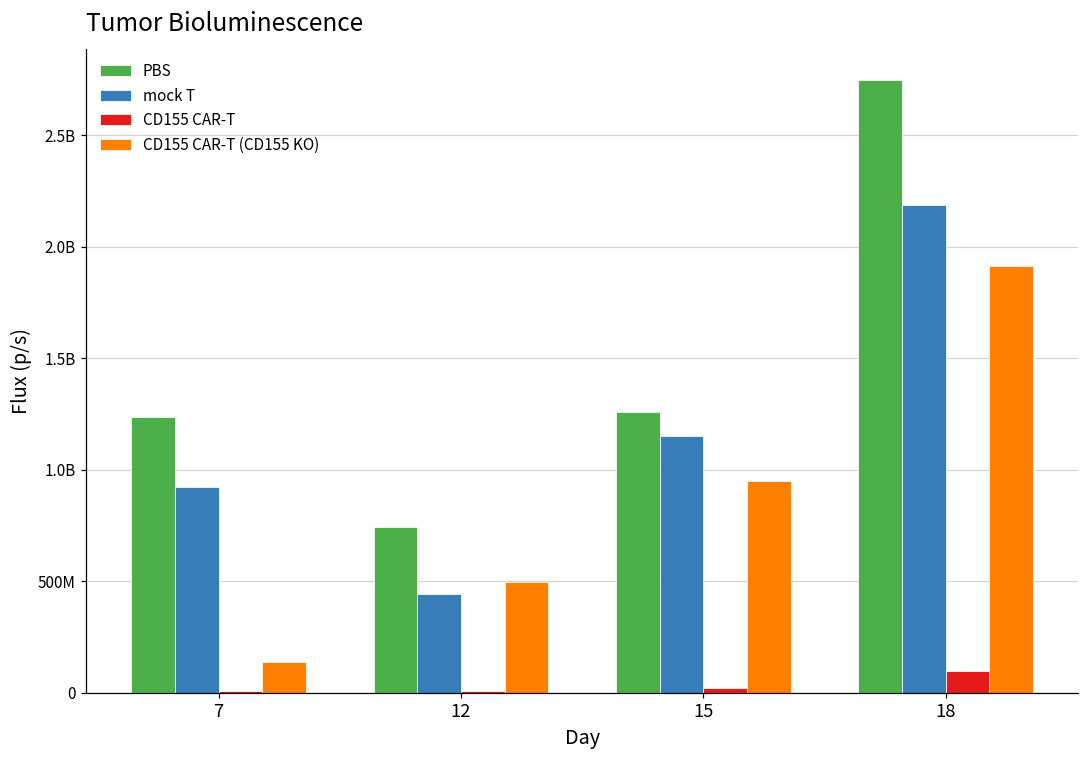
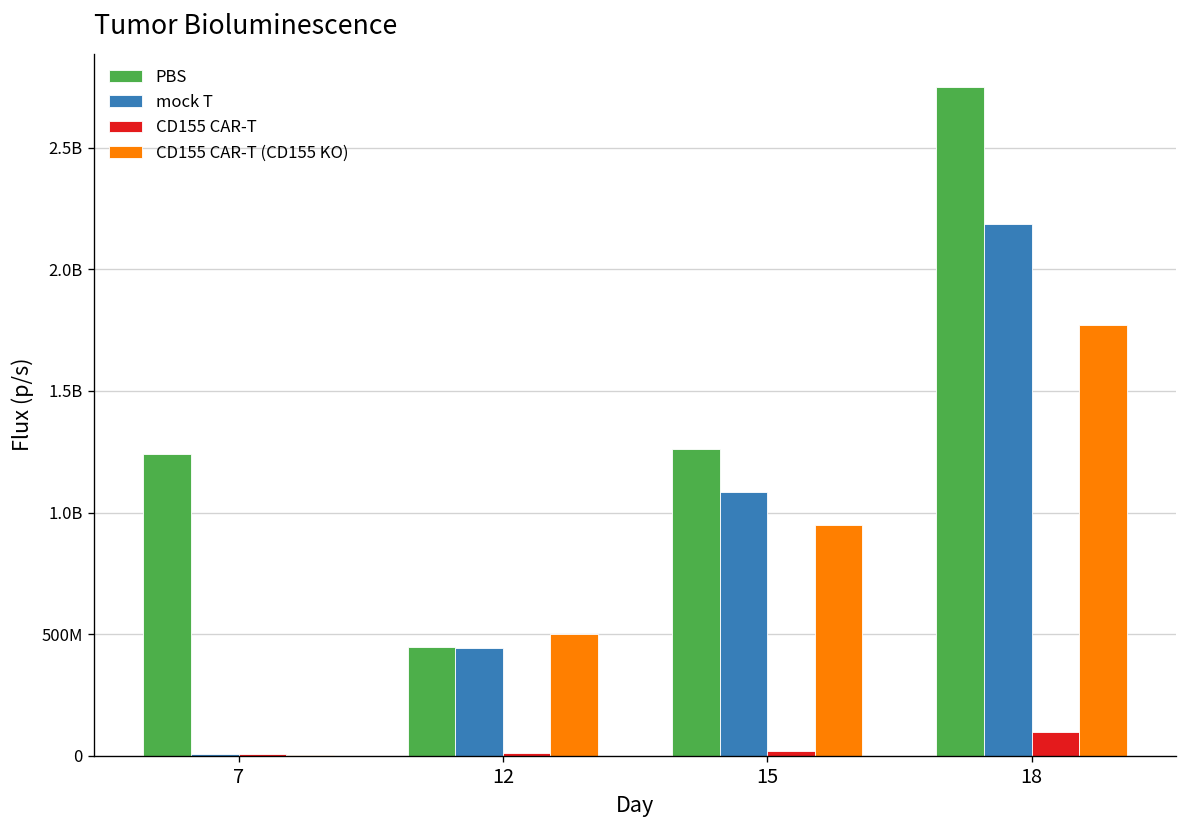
  {
    "PBS": {
      "7": 1240000000,
-     "12": 740000000,
+     "12": 450000000,
      "15": 1260000000,
      "18": 2750000000
    },
    "mock T": {
-     "7": 920000000,
+     "7": 10000000,
      "12": 440000000,
-     "15": 1150000000,
+     "15": 1090000000,
      "18": 2190000000
    },
    "CD155 CAR-T": {
      "15": 20000000,
      "18": 100000000
    },
    "CD155 CAR-T (CD155 KO)": {
-     "7": 140000000,
+     "7": 0,
      "12": 500000000,
      "15": 950000000,
-     "18": 1920000000
+     "18": 1770000000
    }
  }
